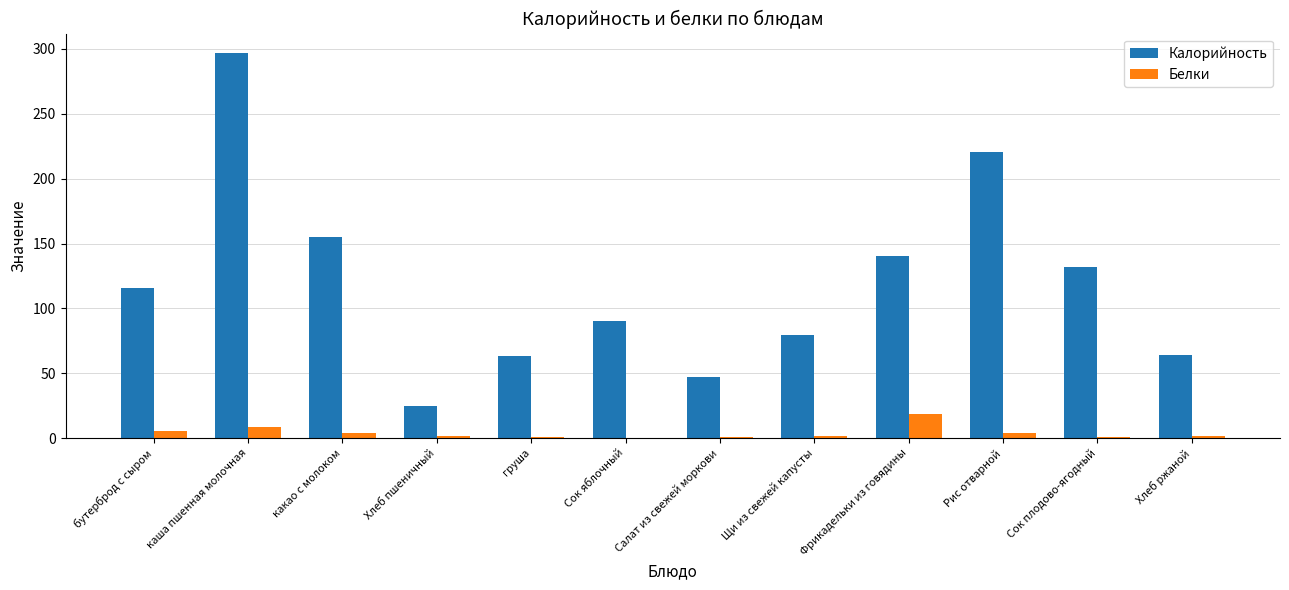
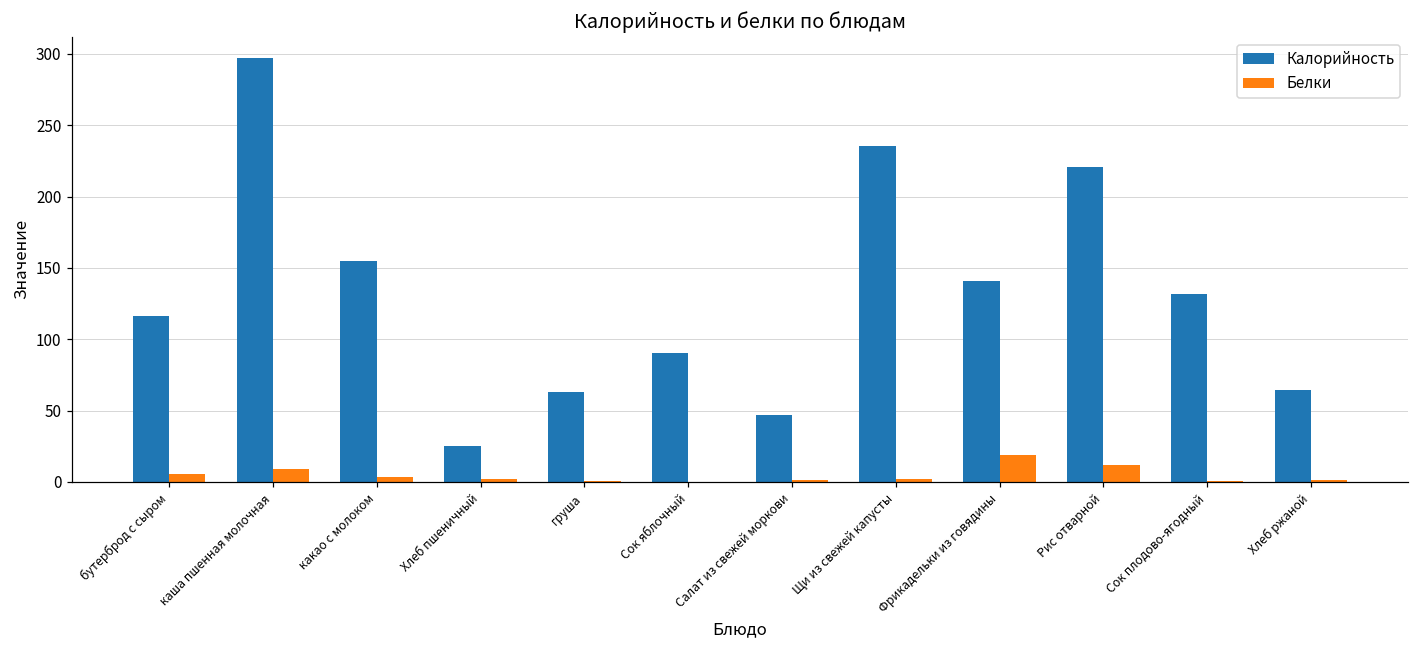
  {
    "Калорийность": {
      "бутерброд с сыром": 116,
      "каша пшенная молочная": 297,
      "какао с молоком": 155,
      "Хлеб пшеничный": 25,
      "груша": 63,
      "Сок яблочный": 90,
      "Салат из свежей моркови": 47,
-     "Щи из свежей капусты": 80,
+     "Щи из свежей капусты": 236,
      "Фрикадельки из говядины": 141,
      "Рис отварной": 221,
      "Сок плодово-ягодный": 132,
      "Хлеб ржаной": 64
    },
    "Белки": {
      "бутерброд с сыром": 5,
      "каша пшенная молочная": 9,
      "какао с молоком": 4,
      "Сок яблочный": 0,
      "Фрикадельки из говядины": 19,
-     "Рис отварной": 4
+     "Рис отварной": 12
    }
  }
